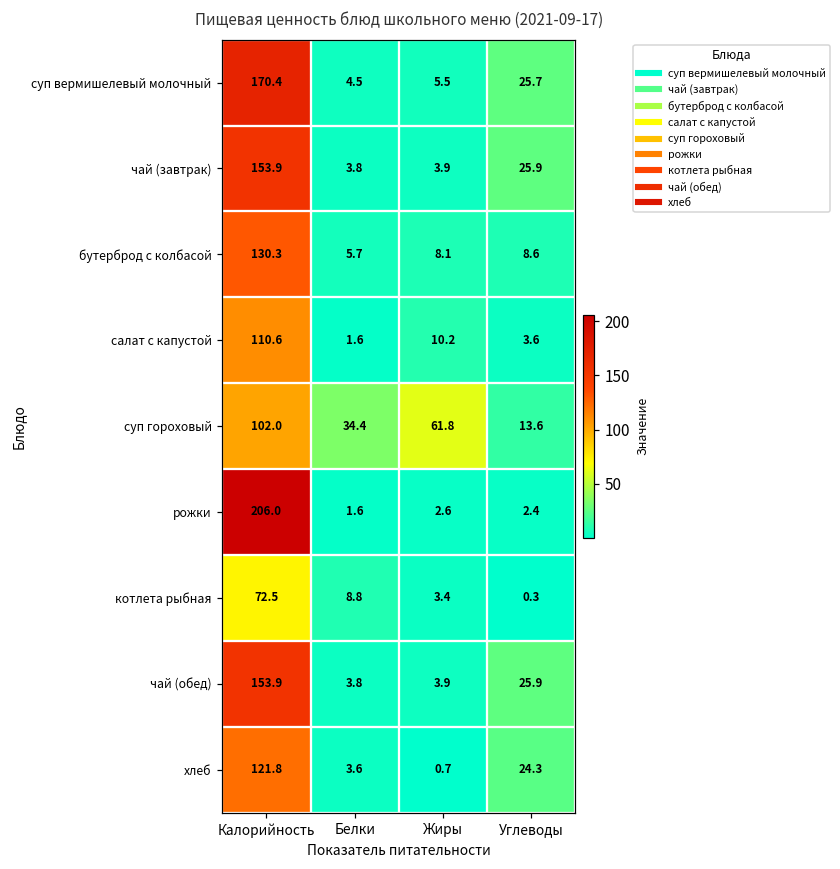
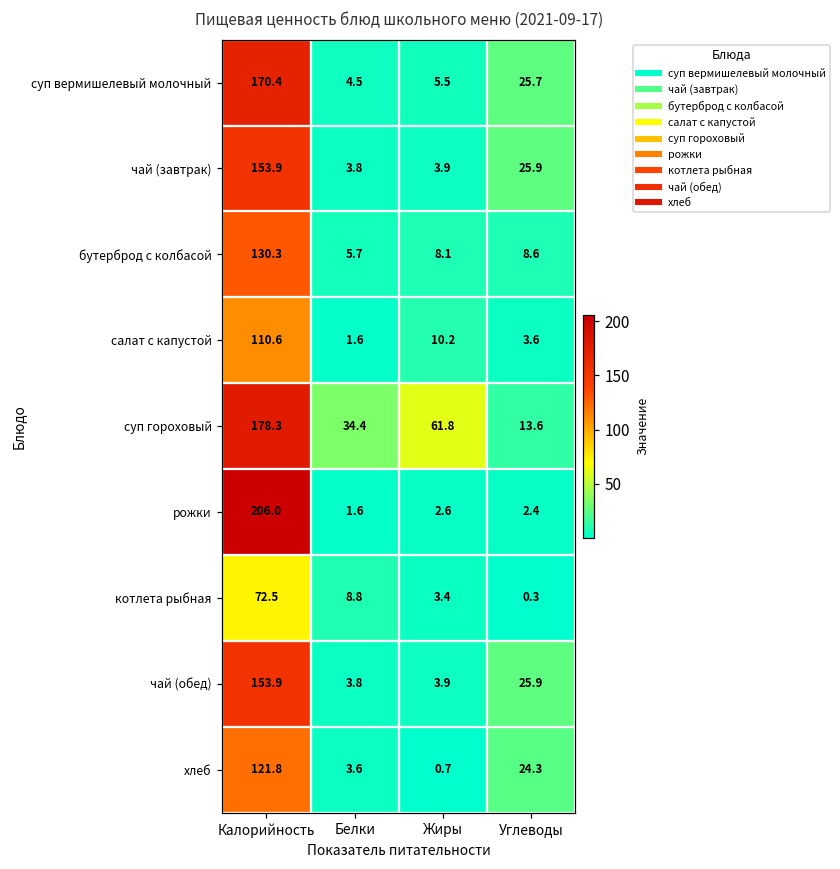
  {
    "суп вермишелевый молочный": {
      "Калорийность": 170.4,
      "Белки": 4.5,
      "Жиры": 5.5,
      "Углеводы": 25.7
    },
    "чай (завтрак)": {
      "Калорийность": 153.9,
      "Белки": 3.8,
      "Жиры": 3.9,
      "Углеводы": 25.9
    },
    "бутерброд с колбасой": {
      "Калорийность": 130.3,
      "Белки": 5.7,
      "Жиры": 8.1,
      "Углеводы": 8.6
    },
    "салат с капустой": {
      "Калорийность": 110.6,
      "Белки": 1.6,
      "Жиры": 10.2,
      "Углеводы": 3.6
    },
    "суп гороховый": {
-     "Калорийность": 102.0,
+     "Калорийность": 178.3,
      "Белки": 34.4,
      "Жиры": 61.8,
      "Углеводы": 13.6
    },
    "рожки": {
      "Калорийность": 206.0,
      "Белки": 1.6,
      "Жиры": 2.6,
      "Углеводы": 2.4
    },
    "котлета рыбная": {
      "Калорийность": 72.5,
      "Белки": 8.8,
      "Жиры": 3.4,
      "Углеводы": 0.3
    },
    "чай (обед)": {
      "Калорийность": 153.9,
      "Белки": 3.8,
      "Жиры": 3.9,
      "Углеводы": 25.9
    },
    "хлеб": {
      "Калорийность": 121.8,
      "Белки": 3.6,
      "Жиры": 0.7,
      "Углеводы": 24.3
    }
  }
